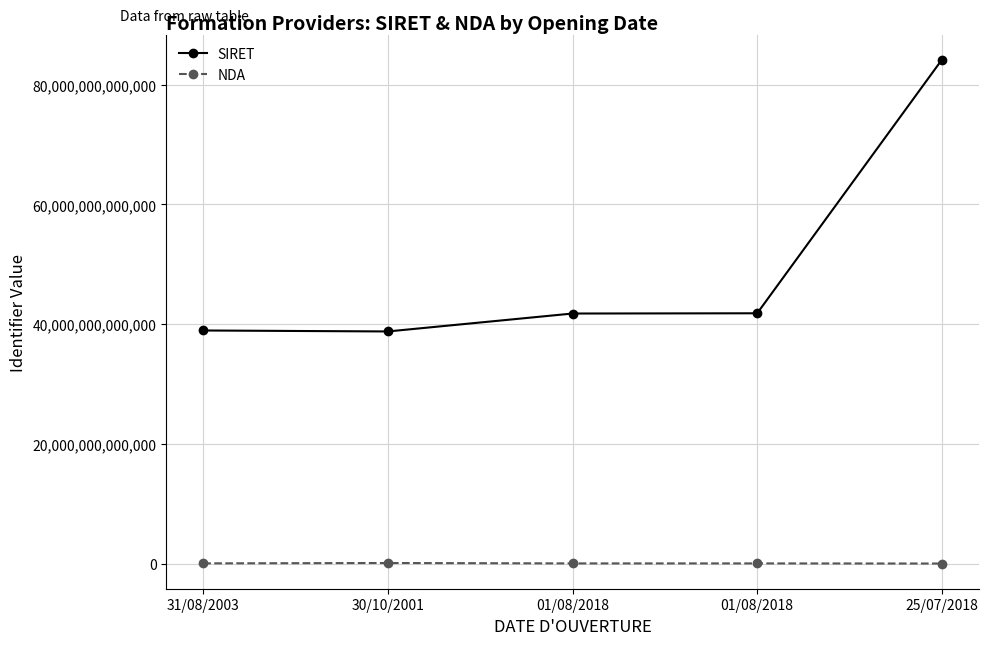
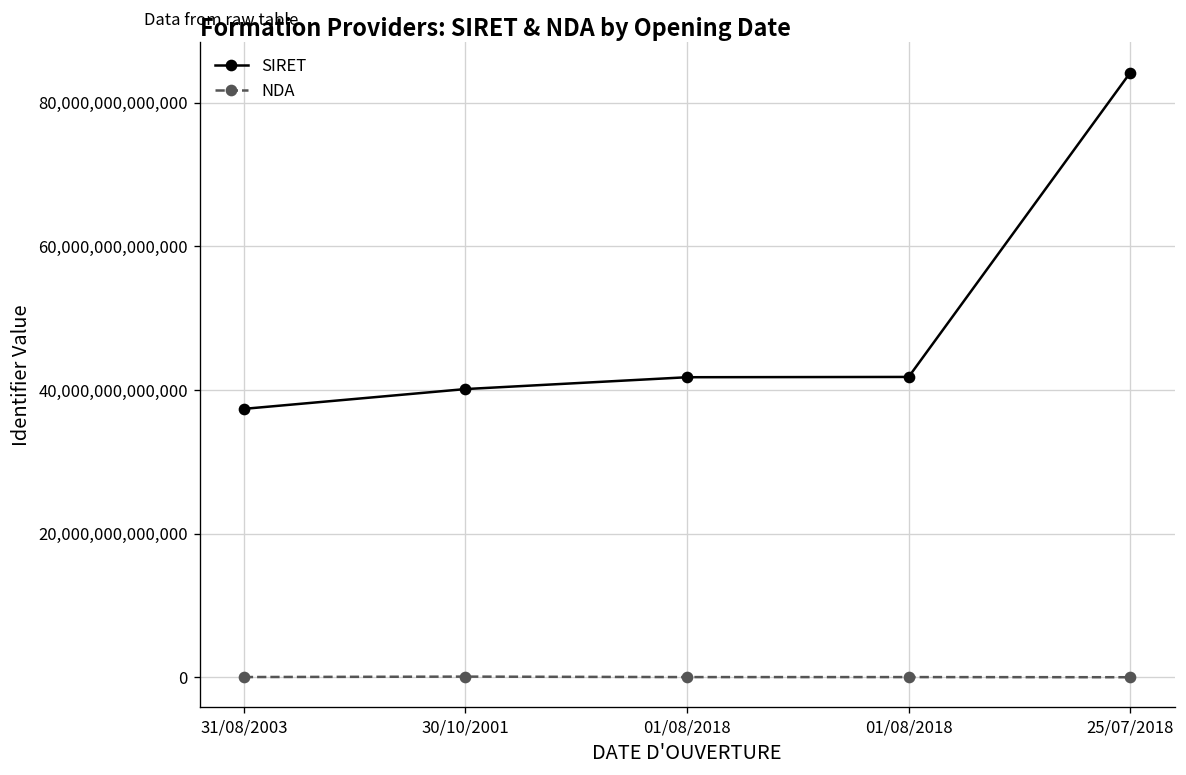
  {
    "SIRET": {
-     "31/08/2003": "39,000,000,000,000",
-     "30/10/2001": "39,000,000,000,000",
+     "31/08/2003": "37,000,000,000,000",
+     "30/10/2001": "40,000,000,000,000",
      "25/07/2018": "84,000,000,000,000"
    },
    "NDA": {
      "31/08/2003": "0",
      "30/10/2001": "0",
      "25/07/2018": "0"
    }
  }
